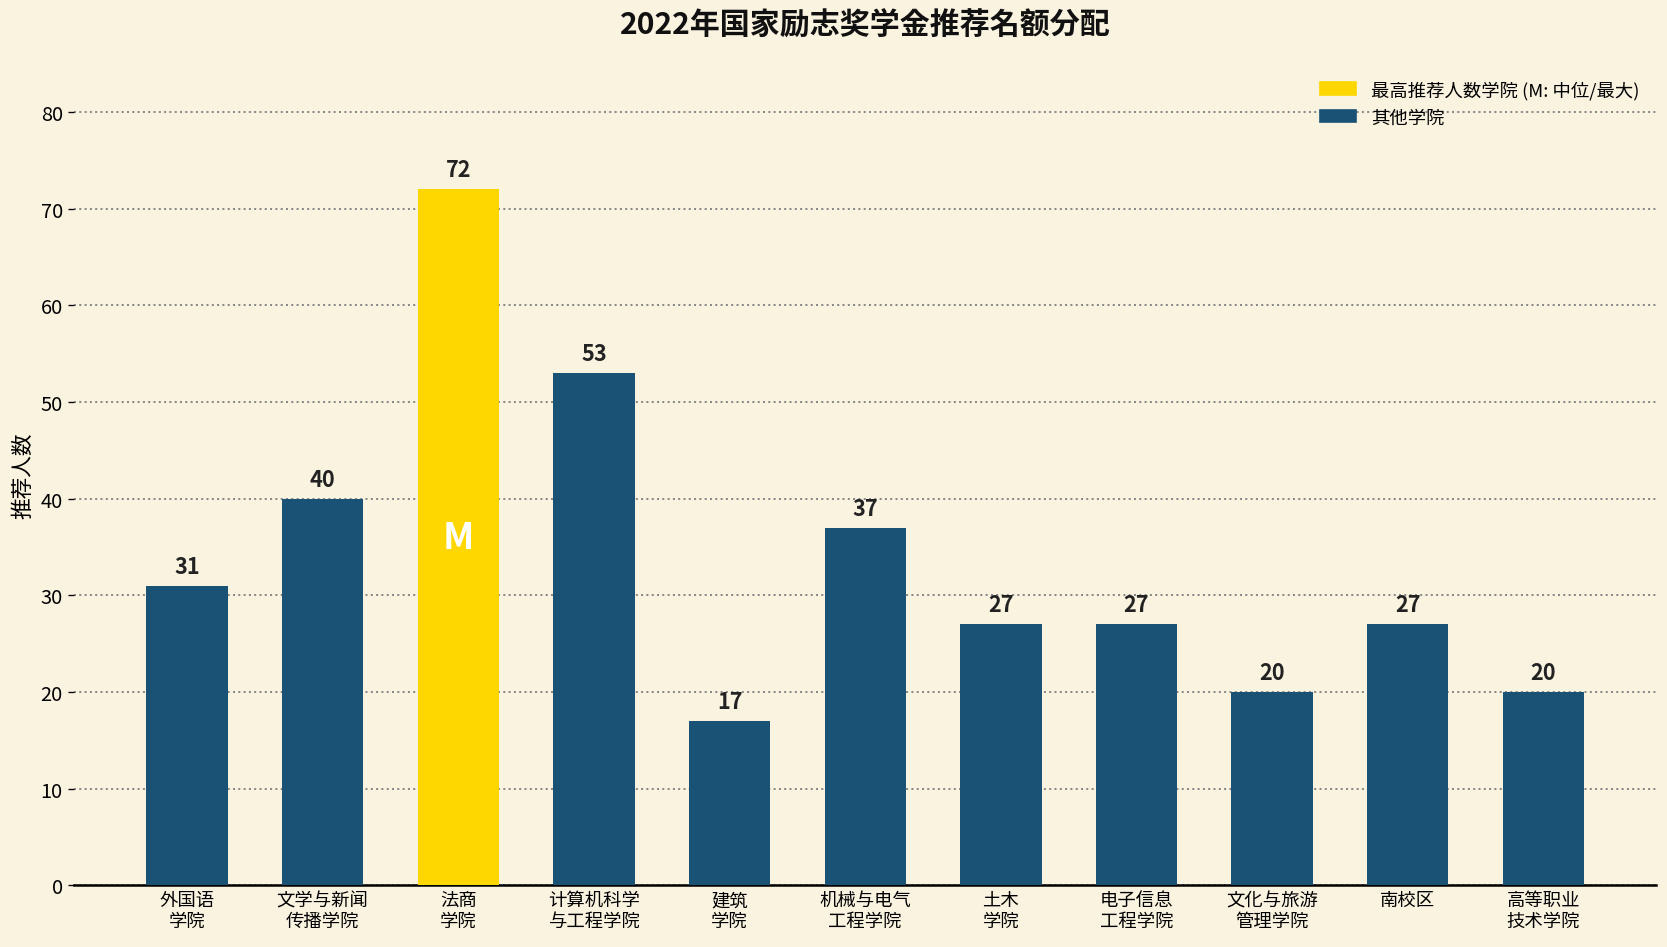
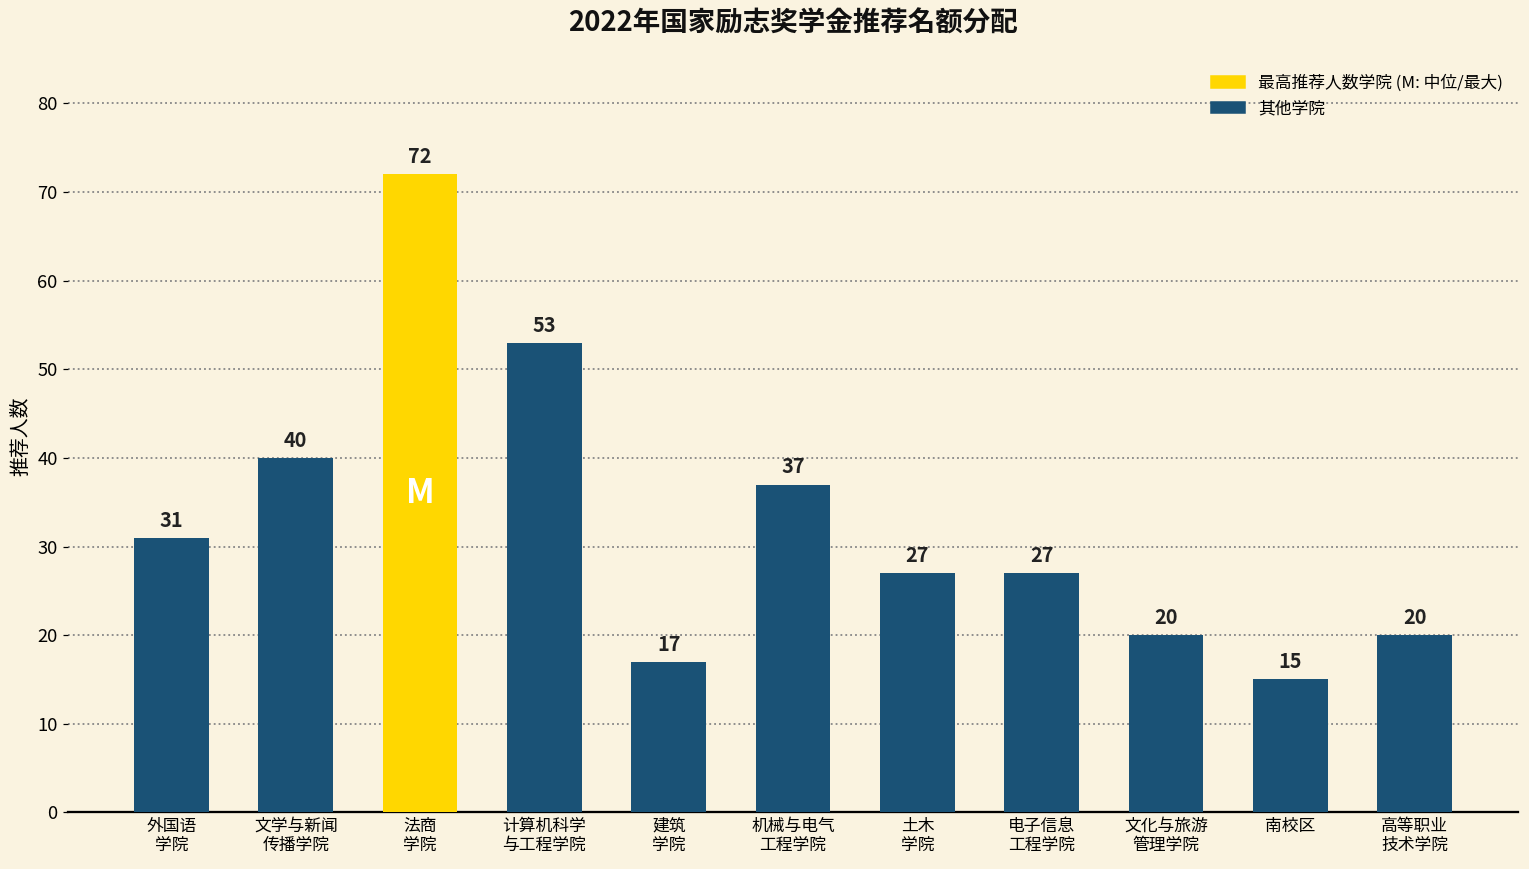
  {
    "外国语 学院": 31,
    "文学与新闻 传播学院": 40,
    "法商 学院": 72,
    "计算机科学 与工程学院": 53,
    "建筑 学院": 17,
    "机械与电气 工程学院": 37,
    "土木 学院": 27,
    "电子信息 工程学院": 27,
    "文化与旅游 管理学院": 20,
-   "南校区": 27,
+   "南校区": 15,
    "高等职业 技术学院": 20
  }
